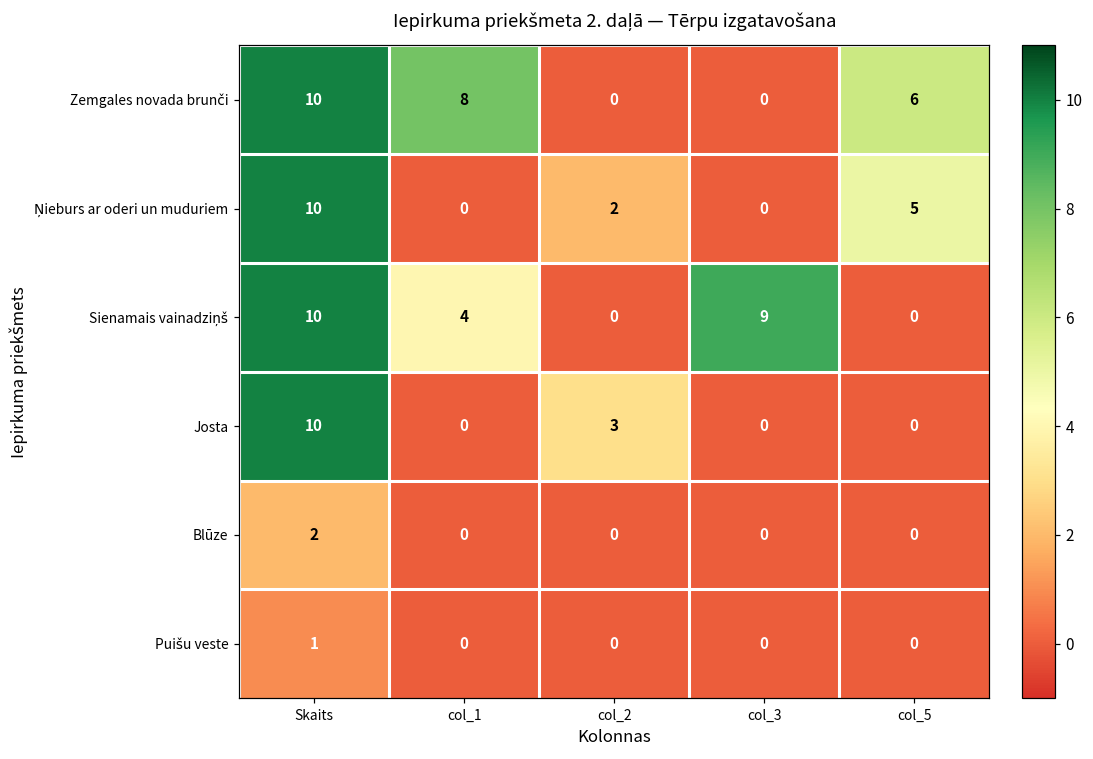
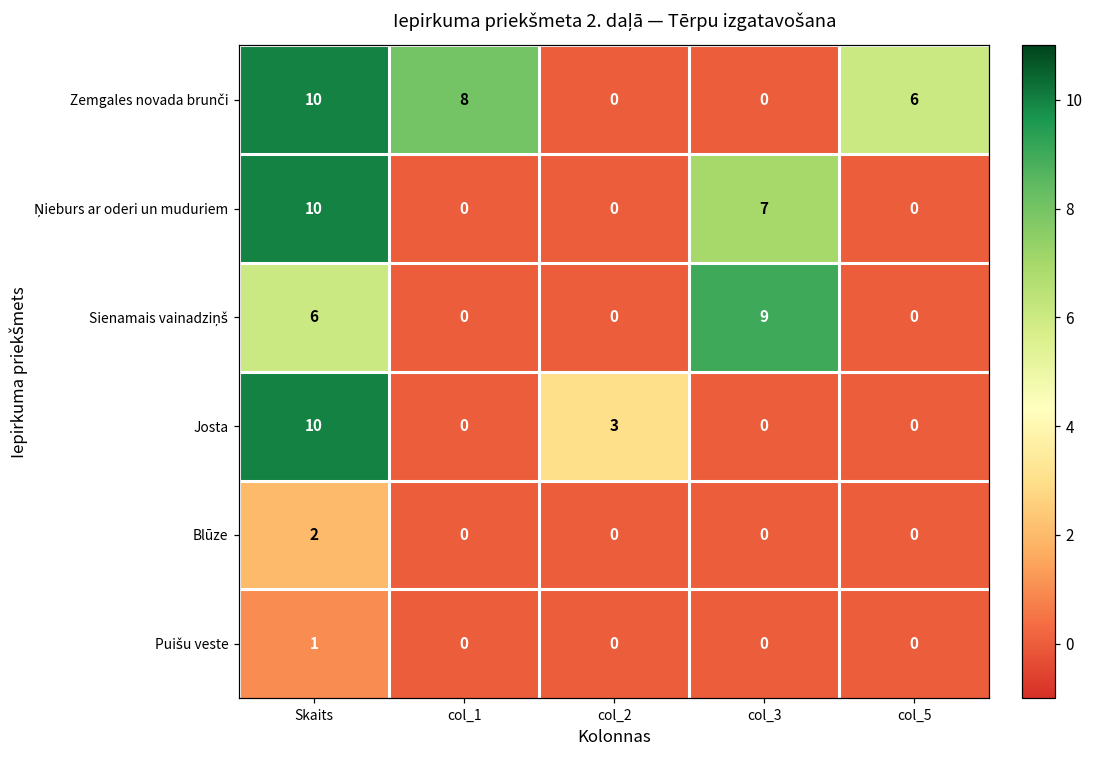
  {
    "Zemgales novada brunči": {
      "Skaits": 10,
      "col_1": 8,
      "col_2": 0,
      "col_3": 0,
      "col_5": 6
    },
    "Ņieburs ar oderi un muduriem": {
      "Skaits": 10,
      "col_1": 0,
-     "col_2": 2,
-     "col_3": 0,
-     "col_5": 5
+     "col_2": 0,
+     "col_3": 7,
+     "col_5": 0
    },
    "Sienamais vainadziņš": {
-     "Skaits": 10,
-     "col_1": 4,
+     "Skaits": 6,
+     "col_1": 0,
      "col_2": 0,
      "col_3": 9,
      "col_5": 0
    },
    "Josta": {
      "Skaits": 10,
      "col_1": 0,
      "col_2": 3,
      "col_3": 0,
      "col_5": 0
    },
    "Blūze": {
      "Skaits": 2,
      "col_1": 0,
      "col_2": 0,
      "col_3": 0,
      "col_5": 0
    },
    "Puišu veste": {
      "Skaits": 1,
      "col_1": 0,
      "col_2": 0,
      "col_3": 0,
      "col_5": 0
    }
  }
